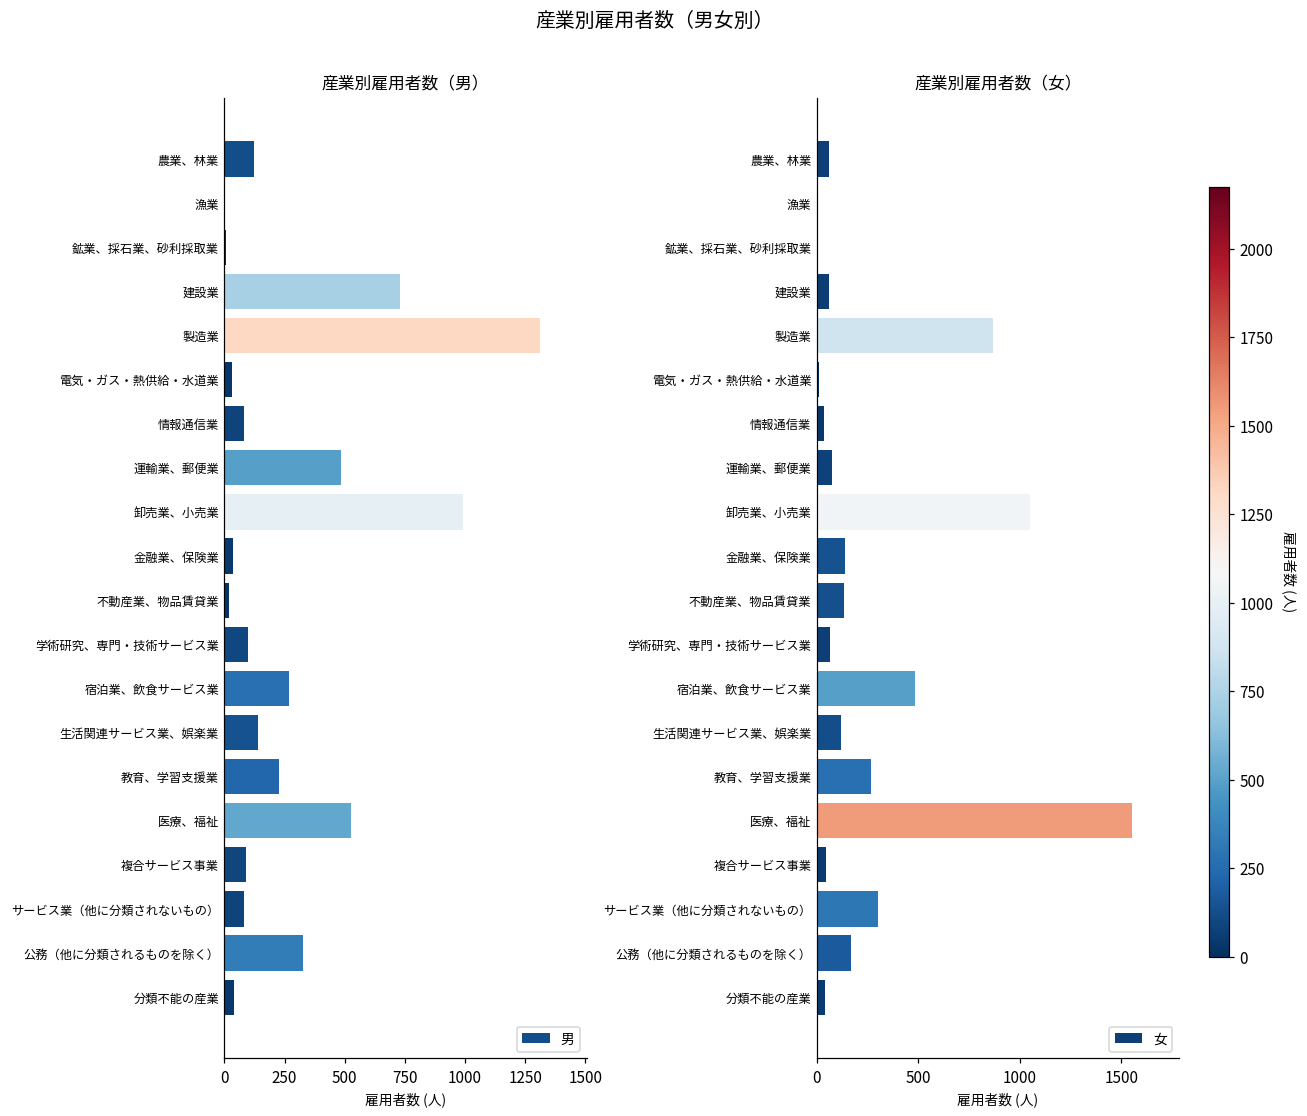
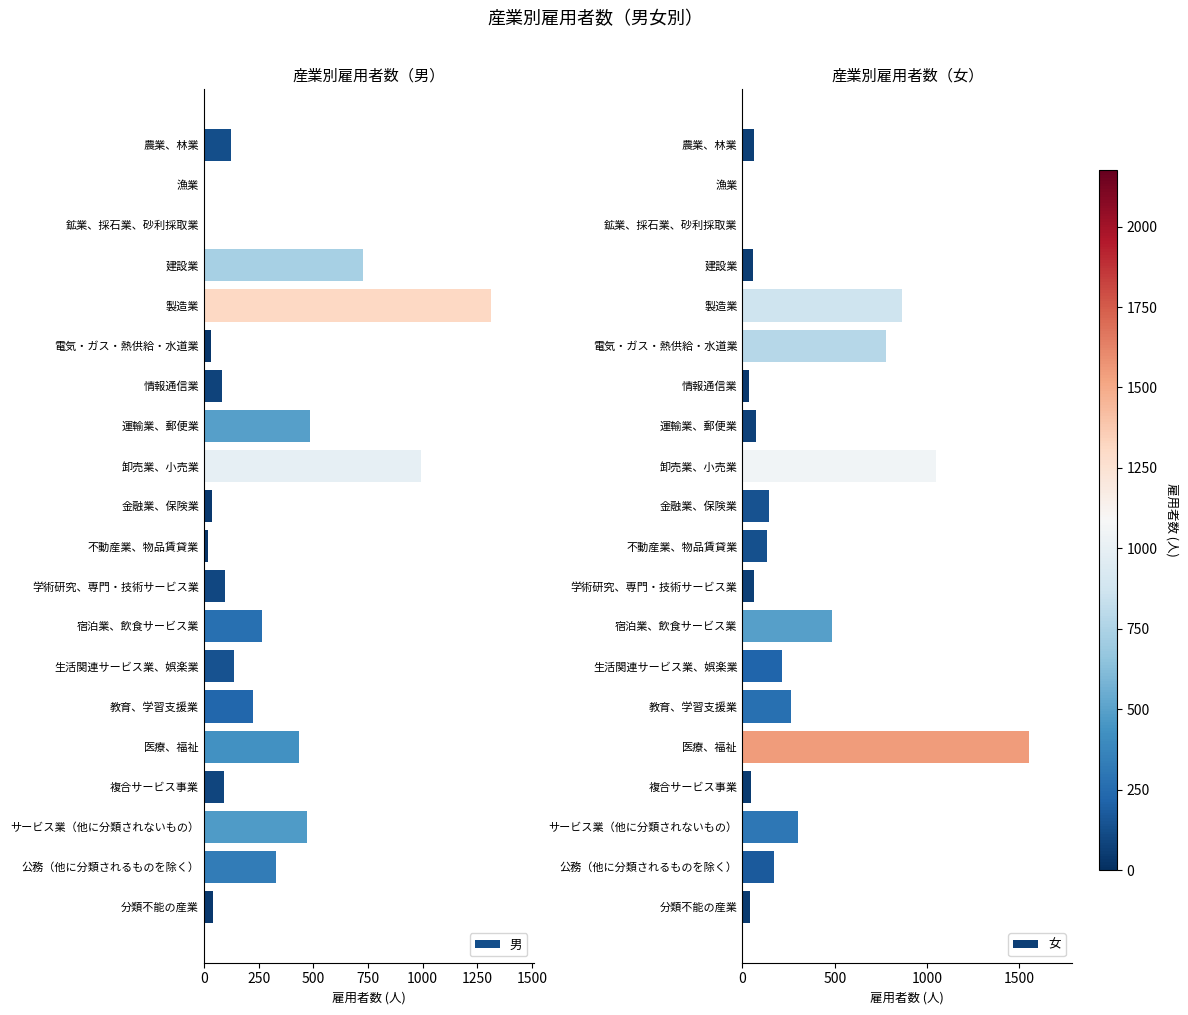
  {
    "産業別雇用者数（男）": {
      "農業、林業": 120,
      "漁業": 0,
      "建設業": 730,
      "製造業": 1310,
      "電気・ガス・熱供給・水道業": 30,
      "情報通信業": 80,
      "運輸業、郵便業": 490,
      "卸売業、小売業": 990,
      "金融業、保険業": 40,
      "不動産業、物品賃貸業": 20,
      "学術研究、専門・技術サービス業": 100,
      "宿泊業、飲食サービス業": 270,
      "生活関連サービス業、娯楽業": 140,
      "教育、学習支援業": 230,
-     "医療、福祉": 530,
+     "医療、福祉": 430,
      "複合サービス事業": 90,
-     "サービス業（他に分類されないもの）": 80,
+     "サービス業（他に分類されないもの）": 470,
      "公務（他に分類されるものを除く）": 330,
      "分類不能の産業": 40
    },
    "産業別雇用者数（女）": {
      "農業、林業": 60,
      "漁業": 0,
      "建設業": 60,
      "製造業": 870,
-     "電気・ガス・熱供給・水道業": 10,
+     "電気・ガス・熱供給・水道業": 780,
      "情報通信業": 40,
      "運輸業、郵便業": 70,
      "卸売業、小売業": 1050,
      "金融業、保険業": 140,
      "不動産業、物品賃貸業": 140,
      "学術研究、専門・技術サービス業": 70,
      "宿泊業、飲食サービス業": 490,
-     "生活関連サービス業、娯楽業": 120,
+     "生活関連サービス業、娯楽業": 220,
      "教育、学習支援業": 270,
      "医療、福祉": 1550,
      "複合サービス事業": 50,
      "サービス業（他に分類されないもの）": 300,
      "公務（他に分類されるものを除く）": 170,
      "分類不能の産業": 40
    }
  }
